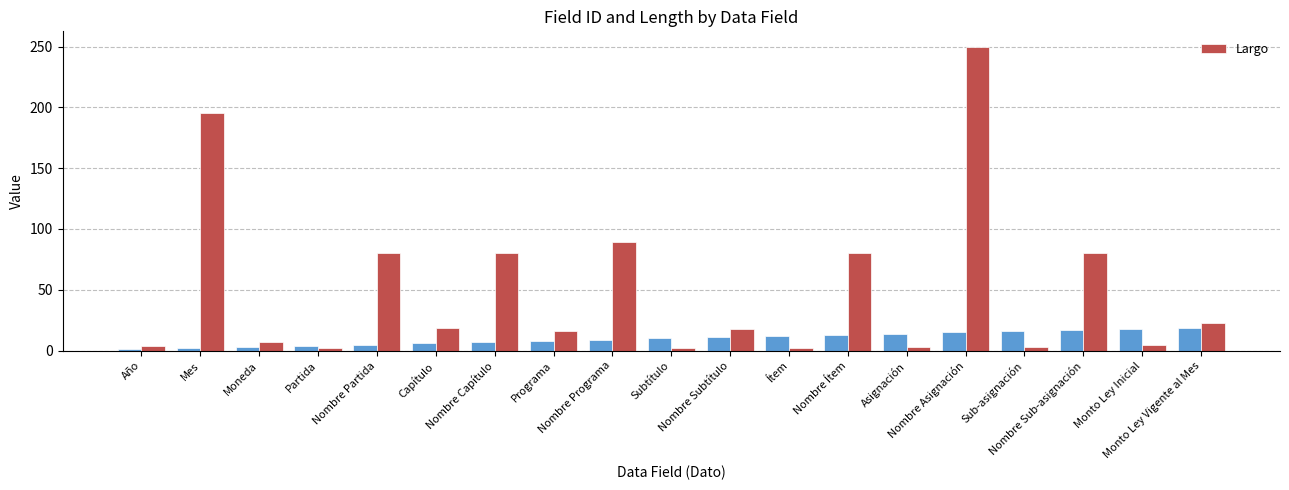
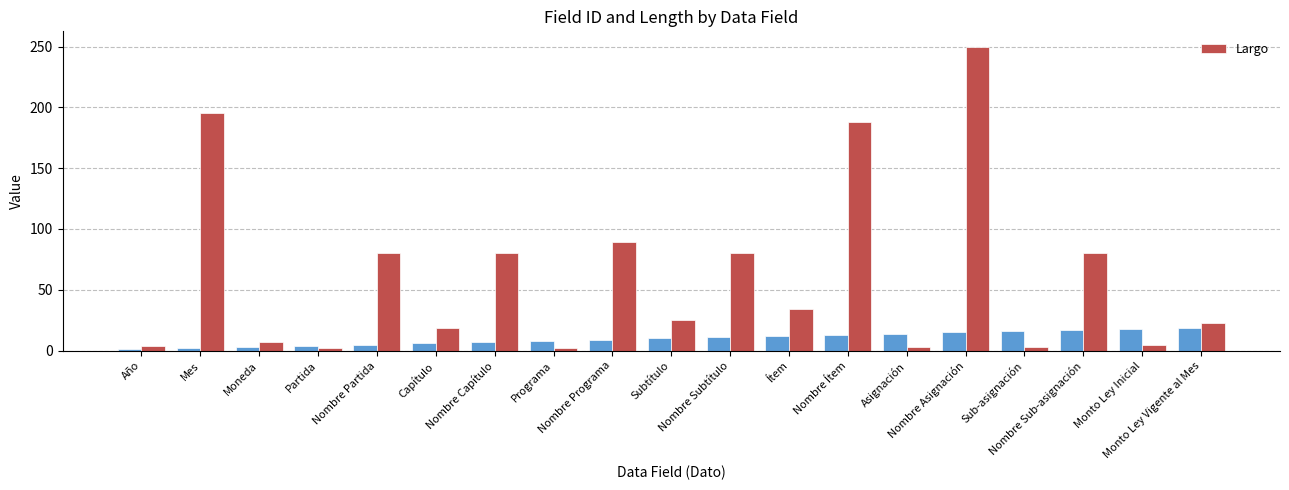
  {
    "Largo": {
      "Año": 4,
      "Mes": 195,
      "Moneda": 7,
      "Nombre Partida": 80,
      "Capítulo": 19,
      "Nombre Capítulo": 80,
-     "Programa": 16,
+     "Programa": 2,
      "Nombre Programa": 89,
-     "Subtítulo": 2,
-     "Nombre Subtítulo": 18,
-     "Ítem": 2,
-     "Nombre Ítem": 80,
+     "Subtítulo": 25,
+     "Nombre Subtítulo": 80,
+     "Ítem": 34,
+     "Nombre Ítem": 188,
      "Asignación": 3,
      "Nombre Asignación": 250,
      "Sub-asignación": 3,
      "Nombre Sub-asignación": 80,
      "Monto Ley Inicial": 5,
      "Monto Ley Vigente al Mes": 23
    }
  }
